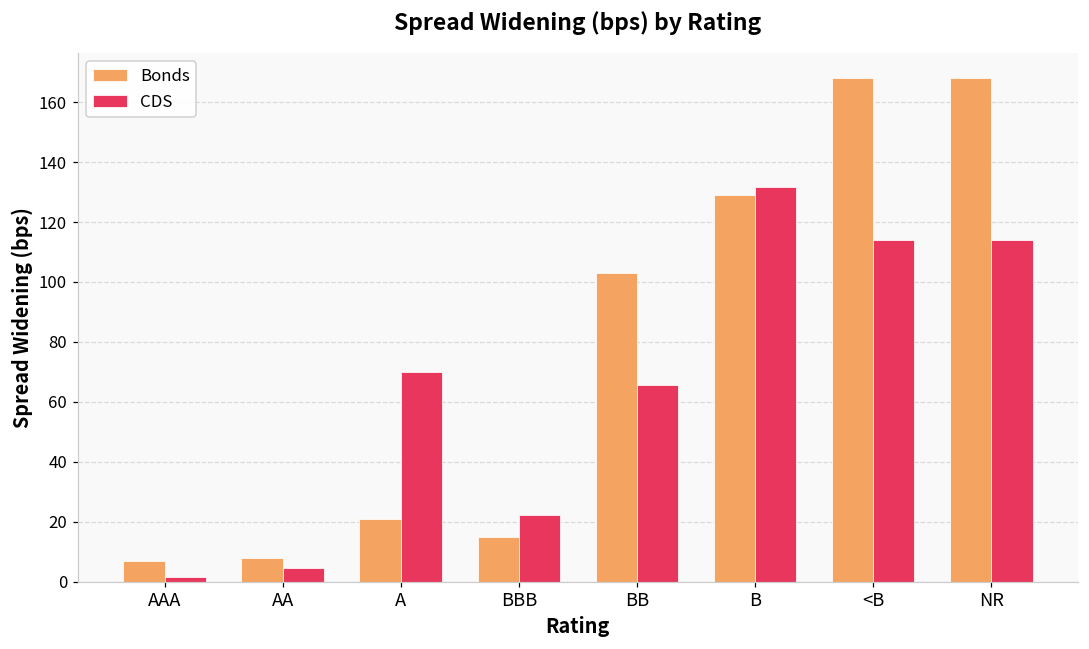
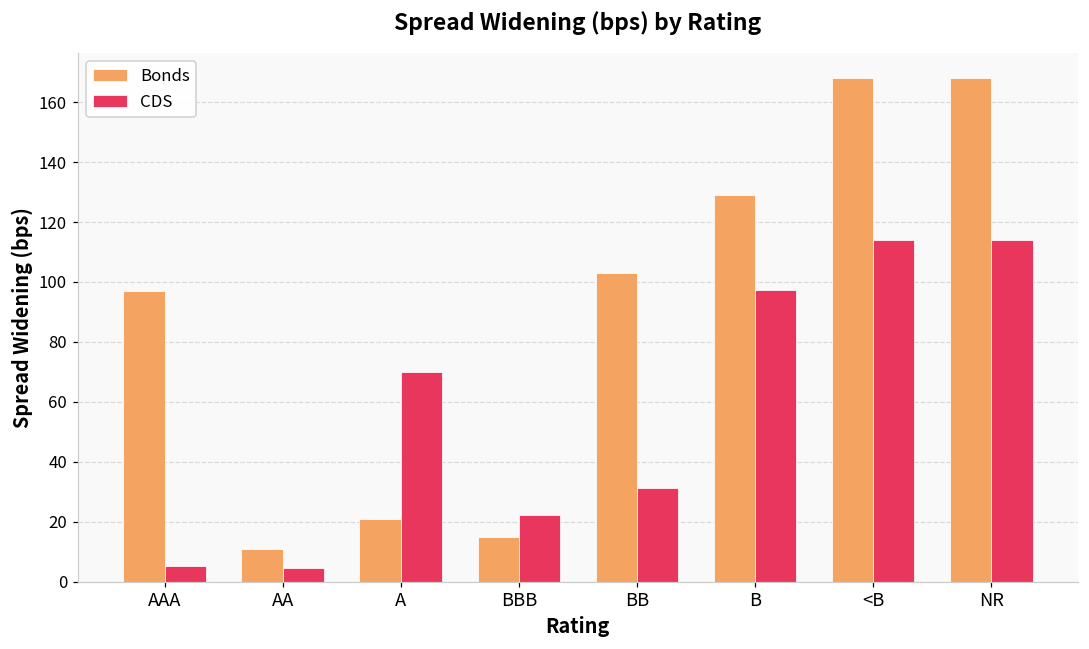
  {
    "Bonds": {
-     "AAA": 7,
-     "AA": 8,
+     "AAA": 97,
+     "AA": 11,
      "A": 21,
      "BBB": 15,
      "BB": 103,
      "B": 129,
      "<B": 168,
      "NR": 168
    },
    "CDS": {
-     "AAA": 2,
+     "AAA": 5,
      "AA": 5,
      "A": 70,
      "BBB": 22,
-     "BB": 66,
-     "B": 132,
+     "BB": 31,
+     "B": 97,
      "<B": 114,
      "NR": 114
    }
  }
